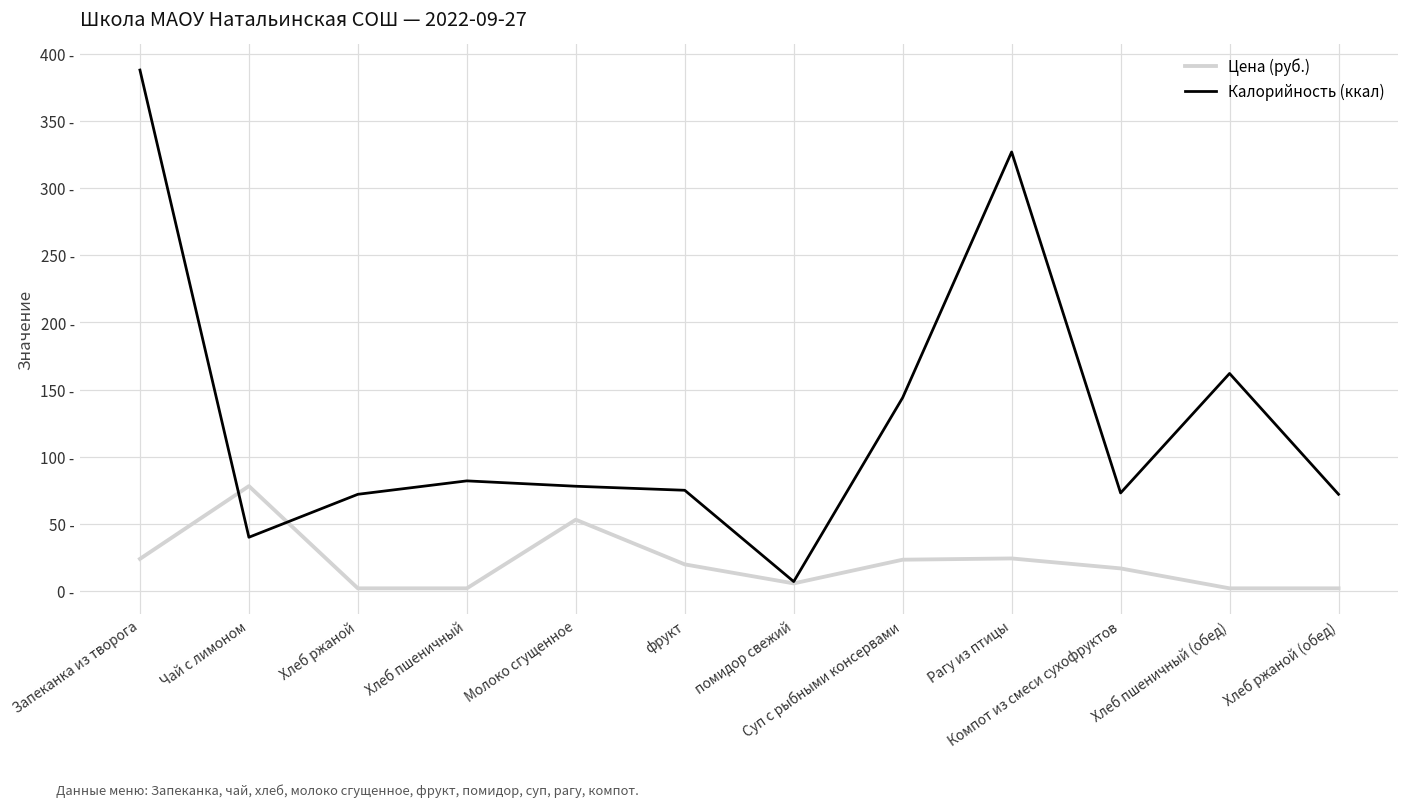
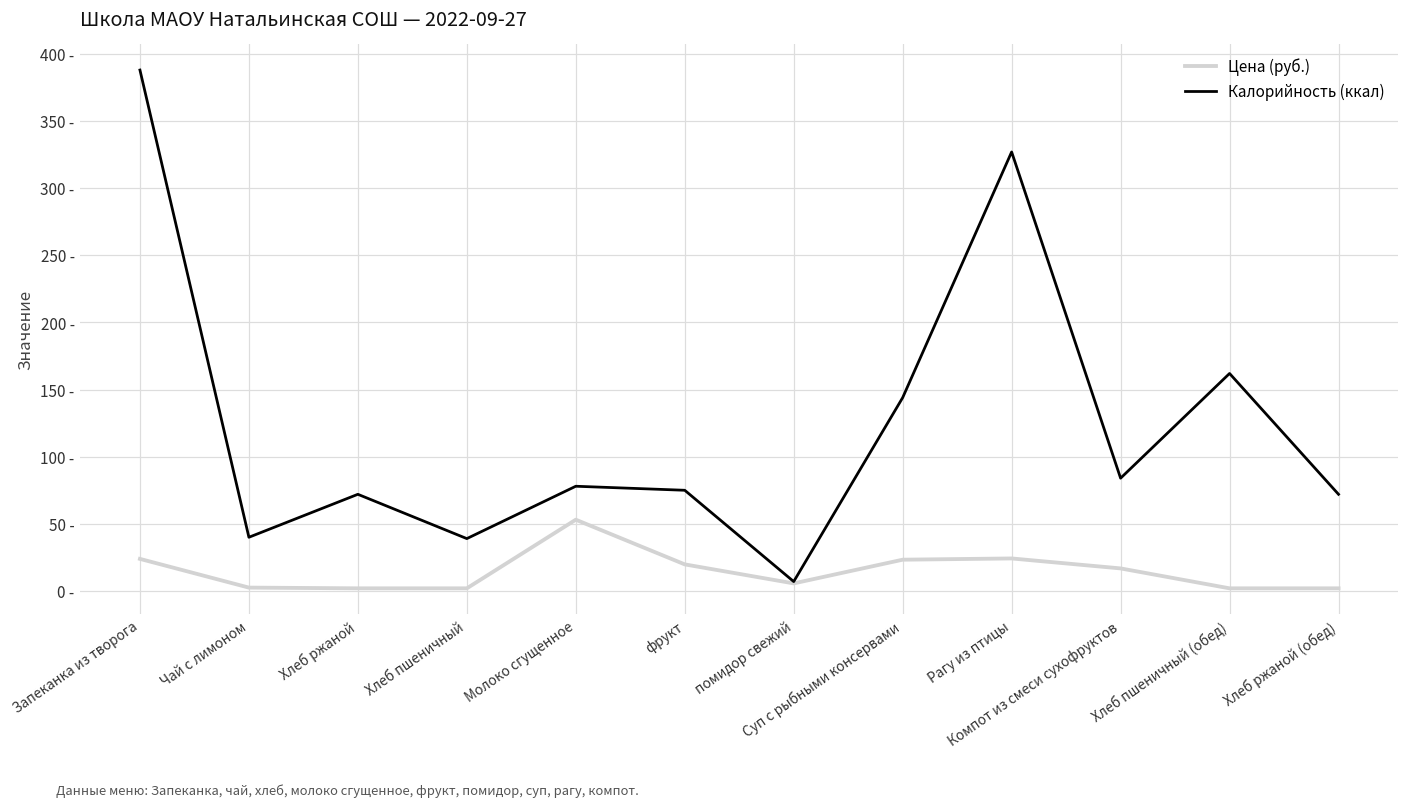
  {
    "Цена (руб.)": {
      "Запеканка из творога": "24 -",
-     "Чай с лимоном": "78 -",
+     "Чай с лимоном": "3 -",
      "Хлеб ржаной": "2 -",
      "Хлеб пшеничный": "2 -",
      "Молоко сгущенное": "53 -",
      "фрукт": "20 -",
      "Суп с рыбными консервами": "23 -",
      "Рагу из птицы": "24 -",
      "Компот из смеси сухофруктов": "17 -",
      "Хлеб пшеничный (обед)": "2 -",
      "Хлеб ржаной (обед)": "2 -"
    },
    "Калорийность (ккал)": {
      "Запеканка из творога": "388 -",
      "Чай с лимоном": "40 -",
      "Хлеб ржаной": "72 -",
-     "Хлеб пшеничный": "82 -",
+     "Хлеб пшеничный": "39 -",
      "Молоко сгущенное": "78 -",
      "фрукт": "75 -",
      "Суп с рыбными консервами": "144 -",
      "Рагу из птицы": "327 -",
-     "Компот из смеси сухофруктов": "73 -",
+     "Компот из смеси сухофруктов": "84 -",
      "Хлеб пшеничный (обед)": "162 -",
      "Хлеб ржаной (обед)": "72 -"
    }
  }
